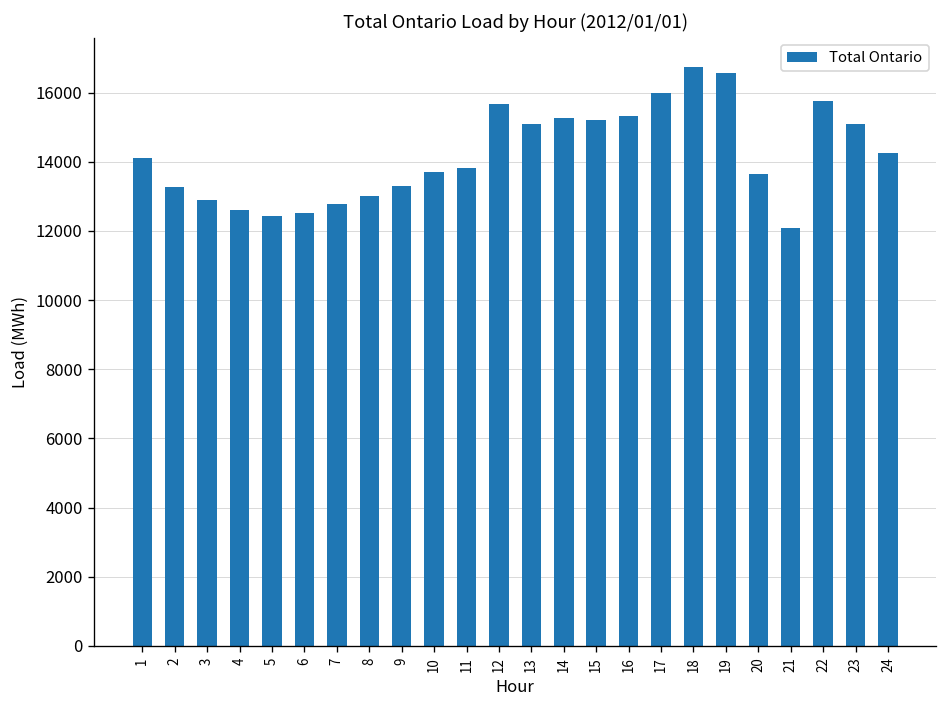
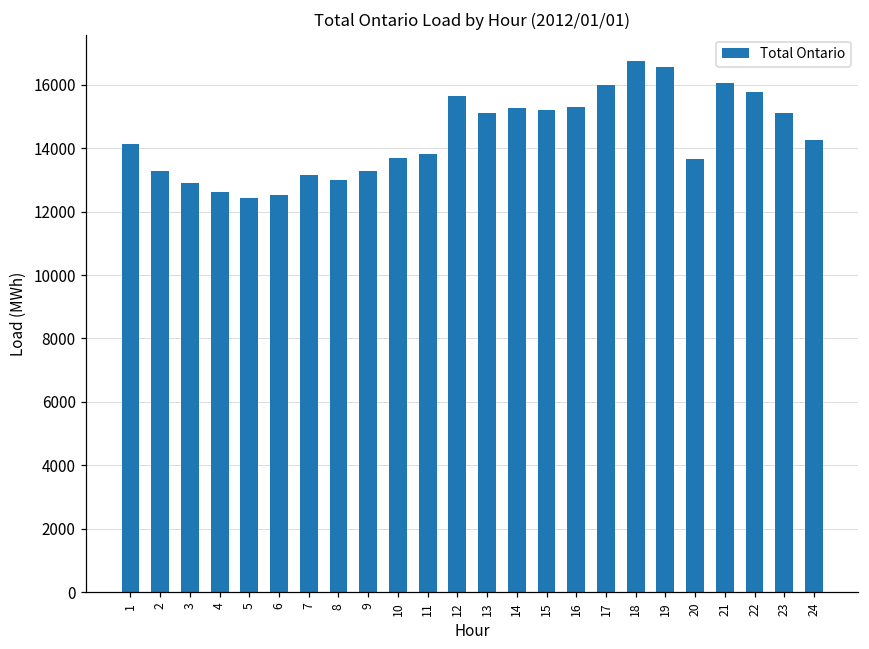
  {
    "1": 14100,
    "2": 13300,
    "3": 12900,
    "4": 12600,
    "5": 12400,
    "6": 12500,
-   "7": 12800,
+   "7": 13200,
    "8": 13000,
    "9": 13300,
    "10": 13700,
    "11": 13800,
    "12": 15700,
    "13": 15100,
    "14": 15300,
    "15": 15200,
    "16": 15300,
    "17": 16000,
    "18": 16700,
    "19": 16600,
    "20": 13700,
-   "21": 12100,
+   "21": 16100,
    "22": 15800,
    "23": 15100,
    "24": 14300
  }
